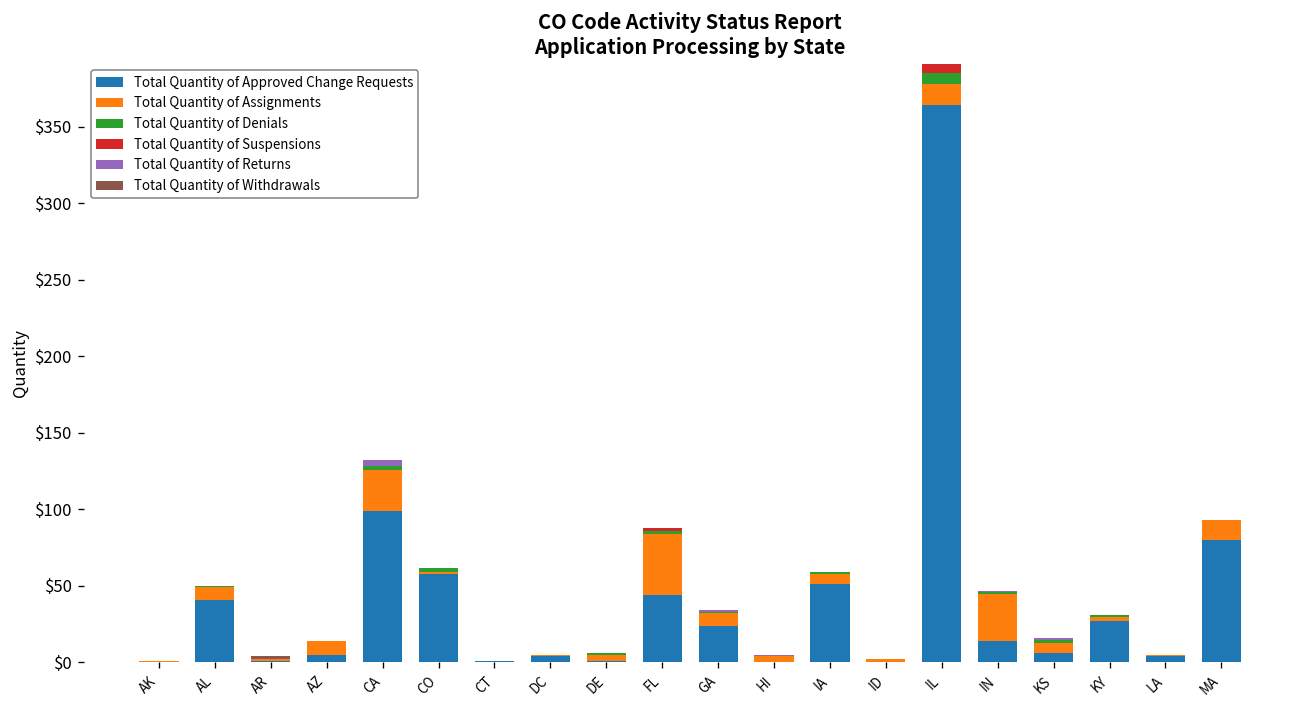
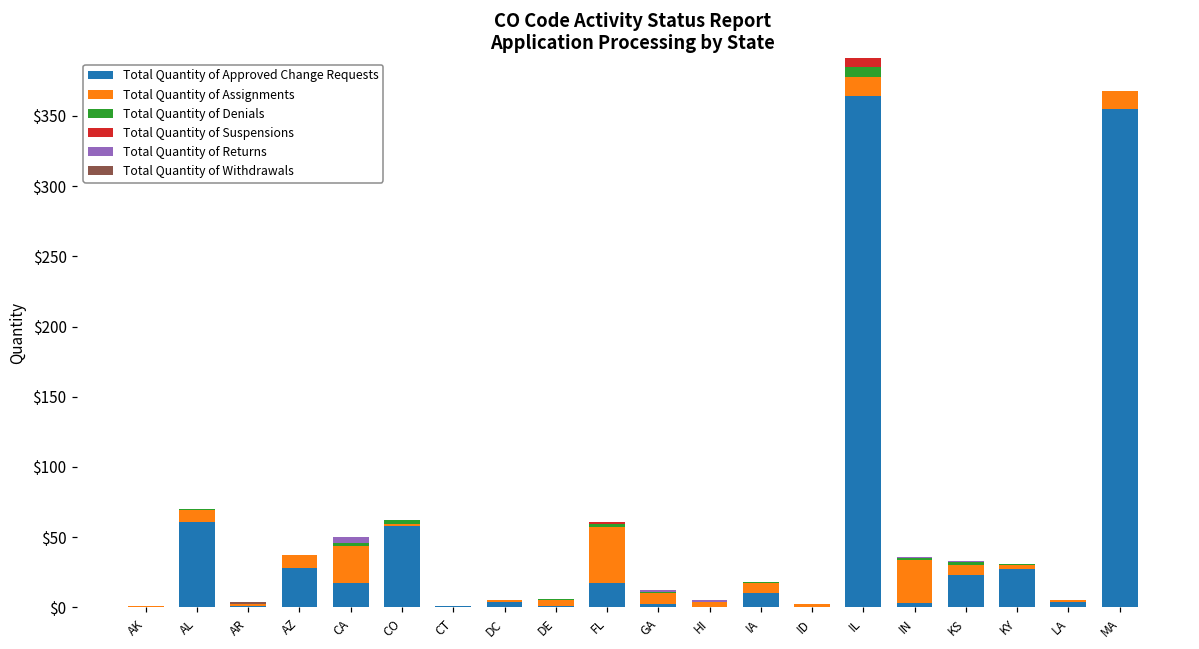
  {
    "Total Quantity of Approved Change Requests": {
      "AK": "$0",
-     "AL": "$41",
-     "AZ": "$5",
-     "CA": "$99",
+     "AL": "$61",
+     "AZ": "$28",
+     "CA": "$17",
      "CO": "$58",
      "DC": "$4",
-     "FL": "$44",
-     "GA": "$24",
+     "FL": "$17",
+     "GA": "$2",
      "HI": "$0",
-     "IA": "$51",
+     "IA": "$10",
      "ID": "$0",
      "IL": "$364",
-     "IN": "$14",
-     "KS": "$6",
+     "IN": "$3",
+     "KS": "$23",
      "KY": "$27",
      "LA": "$4",
-     "MA": "$80"
+     "MA": "$355"
    },
    "Total Quantity of Assignments": {
      "AL": "$8",
      "AZ": "$9",
      "CA": "$27",
      "CT": "$0",
      "DE": "$4",
      "FL": "$40",
      "GA": "$8",
      "HI": "$4",
      "IA": "$7",
      "ID": "$2",
      "IL": "$14",
      "IN": "$31",
      "KS": "$7",
      "KY": "$3",
      "MA": "$13"
    },
    "Total Quantity of Denials": {
      "AK": "$0",
      "AR": "$0",
      "AZ": "$0",
      "CA": "$2",
      "CO": "$3",
      "CT": "$0",
      "DC": "$0",
      "FL": "$2",
      "HI": "$0",
      "ID": "$0",
      "IL": "$7",
      "KS": "$2",
      "LA": "$0",
      "MA": "$0"
    },
    "Total Quantity of Suspensions": {
      "AK": "$0",
      "AL": "$0",
      "AR": "$0",
      "AZ": "$0",
      "CA": "$0",
      "CO": "$0",
      "CT": "$0",
      "DC": "$0",
      "DE": "$0",
      "FL": "$2",
      "GA": "$0",
      "HI": "$0",
      "IA": "$0",
      "ID": "$0",
      "IL": "$6",
      "IN": "$0",
      "KS": "$0",
      "KY": "$0",
      "LA": "$0",
      "MA": "$0"
    },
    "Total Quantity of Returns": {
      "AK": "$0",
      "AL": "$0",
      "AR": "$0",
      "AZ": "$0",
      "CA": "$4",
      "CO": "$0",
      "CT": "$0",
      "DC": "$0",
      "DE": "$0",
      "FL": "$0",
      "IA": "$0",
      "ID": "$0",
      "IL": "$0",
      "KY": "$0",
      "LA": "$0",
      "MA": "$0"
    },
    "Total Quantity of Withdrawals": {
      "AK": "$0",
      "AL": "$0",
      "AR": "$2",
      "AZ": "$0",
      "CA": "$0",
      "CO": "$0",
      "CT": "$0",
      "DC": "$0",
      "DE": "$0",
      "FL": "$0",
      "GA": "$0",
      "HI": "$0",
      "IA": "$0",
      "ID": "$0",
      "IL": "$0",
      "IN": "$0",
      "KS": "$0",
      "KY": "$0",
      "LA": "$0",
      "MA": "$0"
    }
  }
